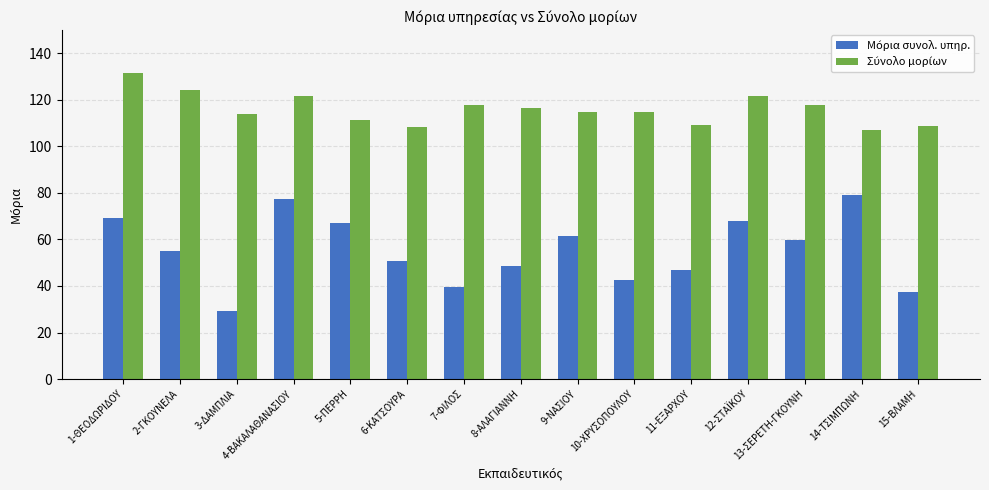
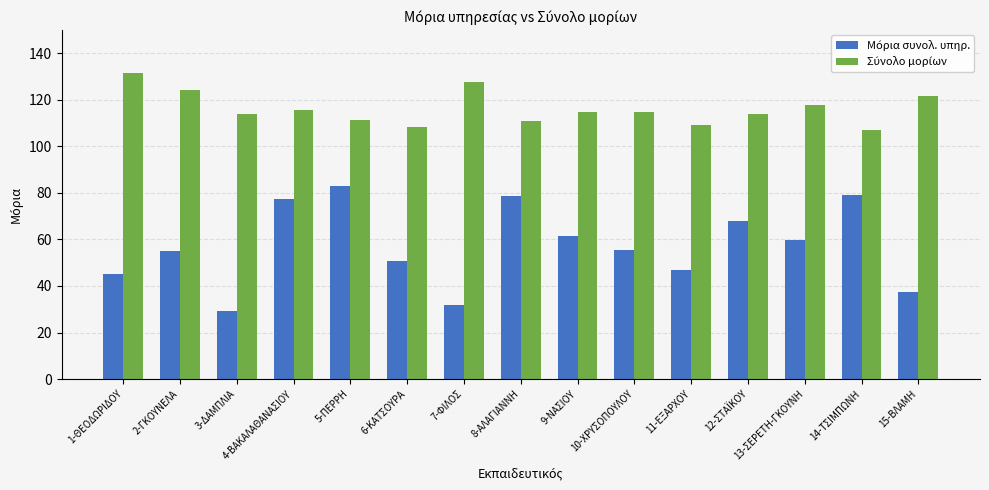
  {
    "Μόρια συνολ. υπηρ.": {
-     "1-ΘΕΟΔΩΡΙΔΟΥ": 69,
+     "1-ΘΕΟΔΩΡΙΔΟΥ": 45,
      "2-ΓΚΟΥΝΕΛΑ": 55,
      "3-ΔΑΜΠΛΙΑ": 29,
      "4-ΒΑΚΑΛΑΘΑΝΑΣΙΟΥ": 78,
-     "5-ΠΕΡΡΗ": 67,
+     "5-ΠΕΡΡΗ": 83,
      "6-ΚΑΤΣΟΥΡΑ": 51,
-     "7-ΦΙΛΟΣ": 39,
-     "8-ΑΛΑΓΙΑΝΝΗ": 49,
+     "7-ΦΙΛΟΣ": 32,
+     "8-ΑΛΑΓΙΑΝΝΗ": 79,
      "9-ΝΑΣΙΟΥ": 61,
-     "10-ΧΡΥΣΟΠΟΥΛΟΥ": 43,
+     "10-ΧΡΥΣΟΠΟΥΛΟΥ": 55,
      "11-ΕΞΑΡΧΟΥ": 47,
      "12-ΣΤΑΪΚΟΥ": 68,
      "13-ΣΕΡΕΤΗ-ΓΚΟΥΝΗ": 60,
      "14-ΤΣΙΜΠΩΝΗ": 79,
      "15-ΒΛΑΜΗ": 38
    },
    "Σύνολο μορίων": {
      "1-ΘΕΟΔΩΡΙΔΟΥ": 132,
      "2-ΓΚΟΥΝΕΛΑ": 124,
      "3-ΔΑΜΠΛΙΑ": 114,
-     "4-ΒΑΚΑΛΑΘΑΝΑΣΙΟΥ": 122,
+     "4-ΒΑΚΑΛΑΘΑΝΑΣΙΟΥ": 116,
      "5-ΠΕΡΡΗ": 111,
      "6-ΚΑΤΣΟΥΡΑ": 108,
-     "7-ΦΙΛΟΣ": 118,
-     "8-ΑΛΑΓΙΑΝΝΗ": 117,
+     "7-ΦΙΛΟΣ": 128,
+     "8-ΑΛΑΓΙΑΝΝΗ": 111,
      "9-ΝΑΣΙΟΥ": 115,
      "10-ΧΡΥΣΟΠΟΥΛΟΥ": 115,
      "11-ΕΞΑΡΧΟΥ": 109,
-     "12-ΣΤΑΪΚΟΥ": 122,
+     "12-ΣΤΑΪΚΟΥ": 114,
      "13-ΣΕΡΕΤΗ-ΓΚΟΥΝΗ": 118,
      "14-ΤΣΙΜΠΩΝΗ": 107,
-     "15-ΒΛΑΜΗ": 109
+     "15-ΒΛΑΜΗ": 122
    }
  }
